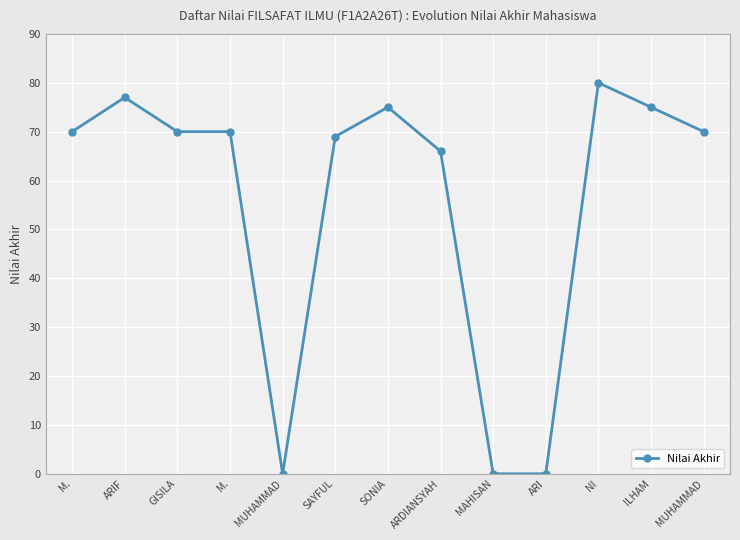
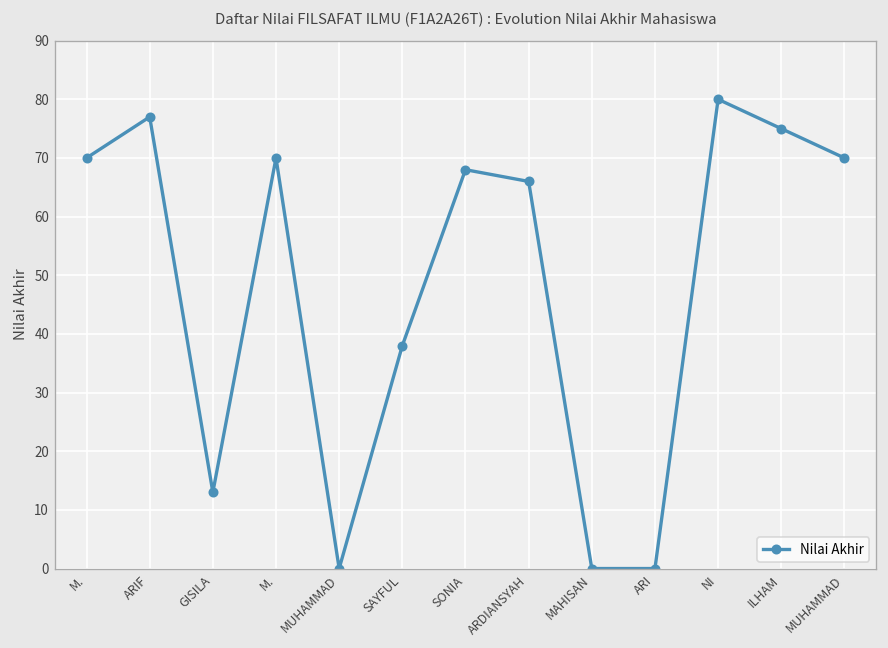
  {
    "ARIF": 77,
-   "GISILA": 70,
-   "SAYFUL": 69,
-   "SONIA": 75,
+   "GISILA": 13,
+   "SAYFUL": 38,
+   "SONIA": 68,
    "ARDIANSYAH": 66,
    "MAHISAN": 0,
    "ARI": 0,
    "NI": 80,
    "ILHAM": 75
  }
